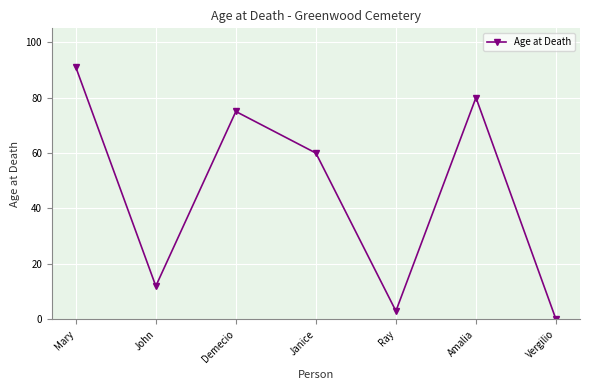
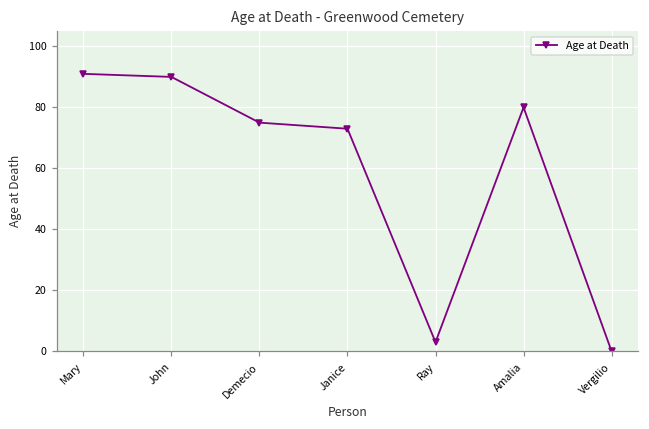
  {
    "Mary": 91,
-   "John": 12,
+   "John": 90,
    "Demecio": 75,
-   "Janice": 60,
+   "Janice": 73,
    "Ray": 3,
    "Amalia": 80,
    "Vergilio": 0
  }
